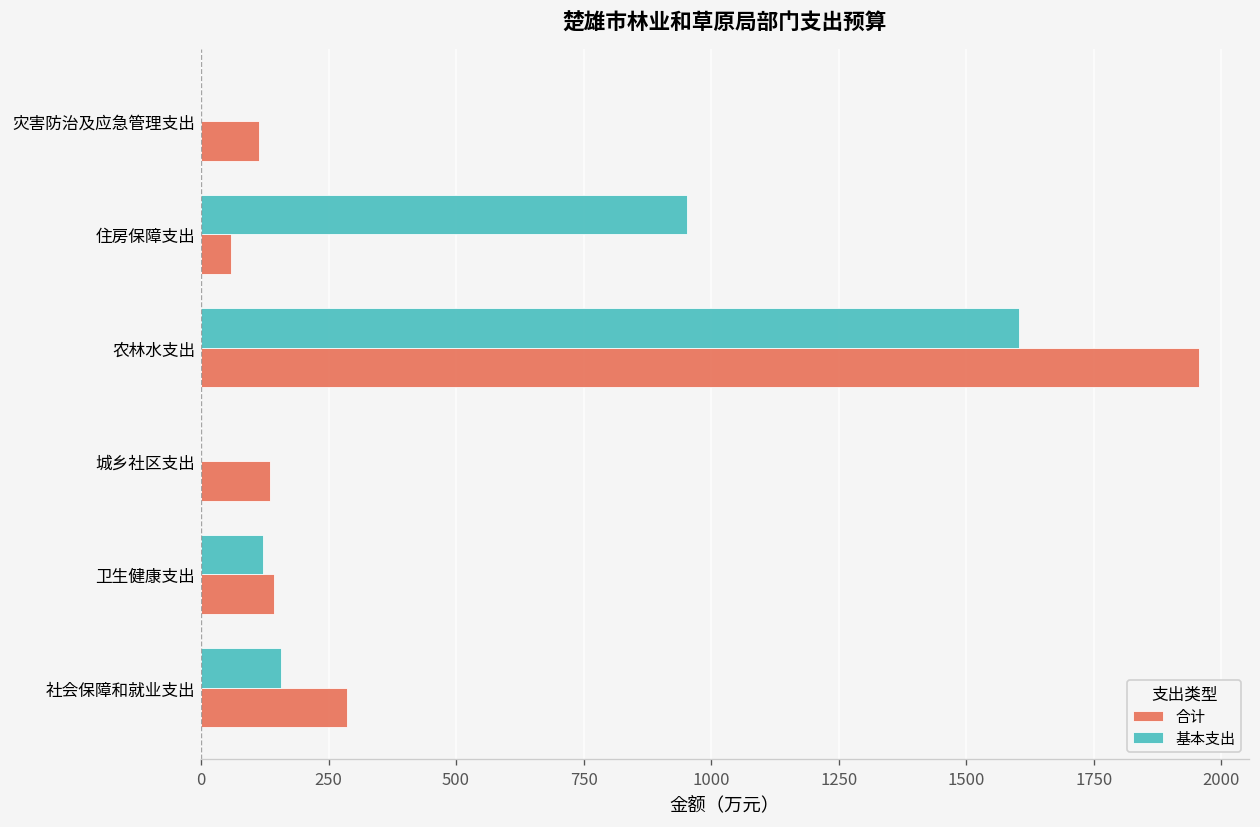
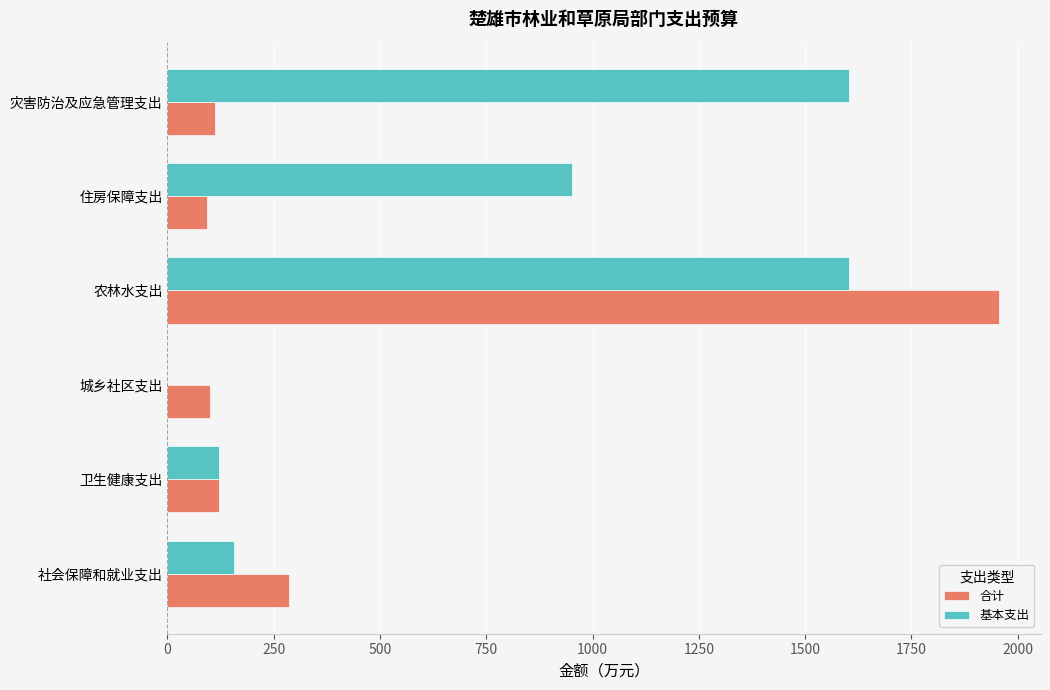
  {
    "合计": {
      "灾害防治及应急管理支出": 110,
-     "住房保障支出": 60,
+     "住房保障支出": 90,
      "农林水支出": 1960,
-     "城乡社区支出": 140,
-     "卫生健康支出": 140,
+     "城乡社区支出": 100,
+     "卫生健康支出": 120,
      "社会保障和就业支出": 290
    },
    "基本支出": {
-     "灾害防治及应急管理支出": 0,
+     "灾害防治及应急管理支出": 1600,
      "住房保障支出": 950,
      "农林水支出": 1600,
      "城乡社区支出": 0,
      "卫生健康支出": 120,
      "社会保障和就业支出": 160
    }
  }
